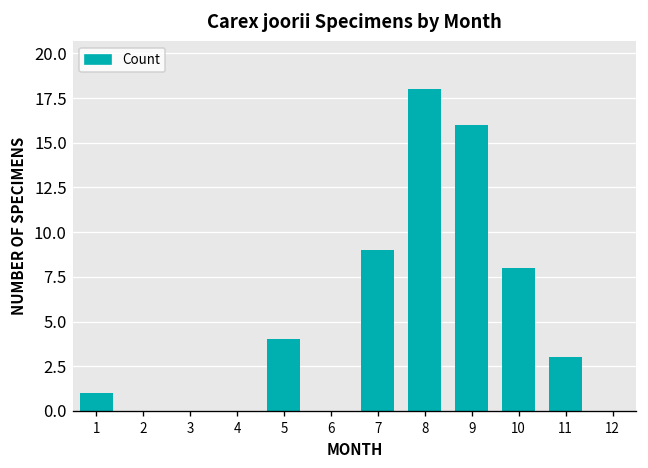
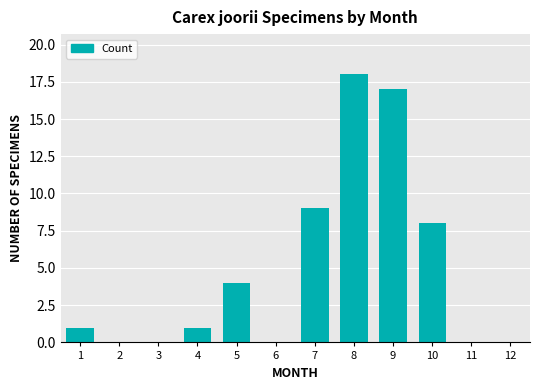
  {
    "1": 1,
    "2": 0,
    "3": 0,
-   "4": 0,
+   "4": 1,
    "5": 4,
    "6": 0,
    "7": 9,
    "8": 18,
-   "9": 16,
+   "9": 17,
    "10": 8,
-   "11": 3,
+   "11": 0,
    "12": 0
  }
